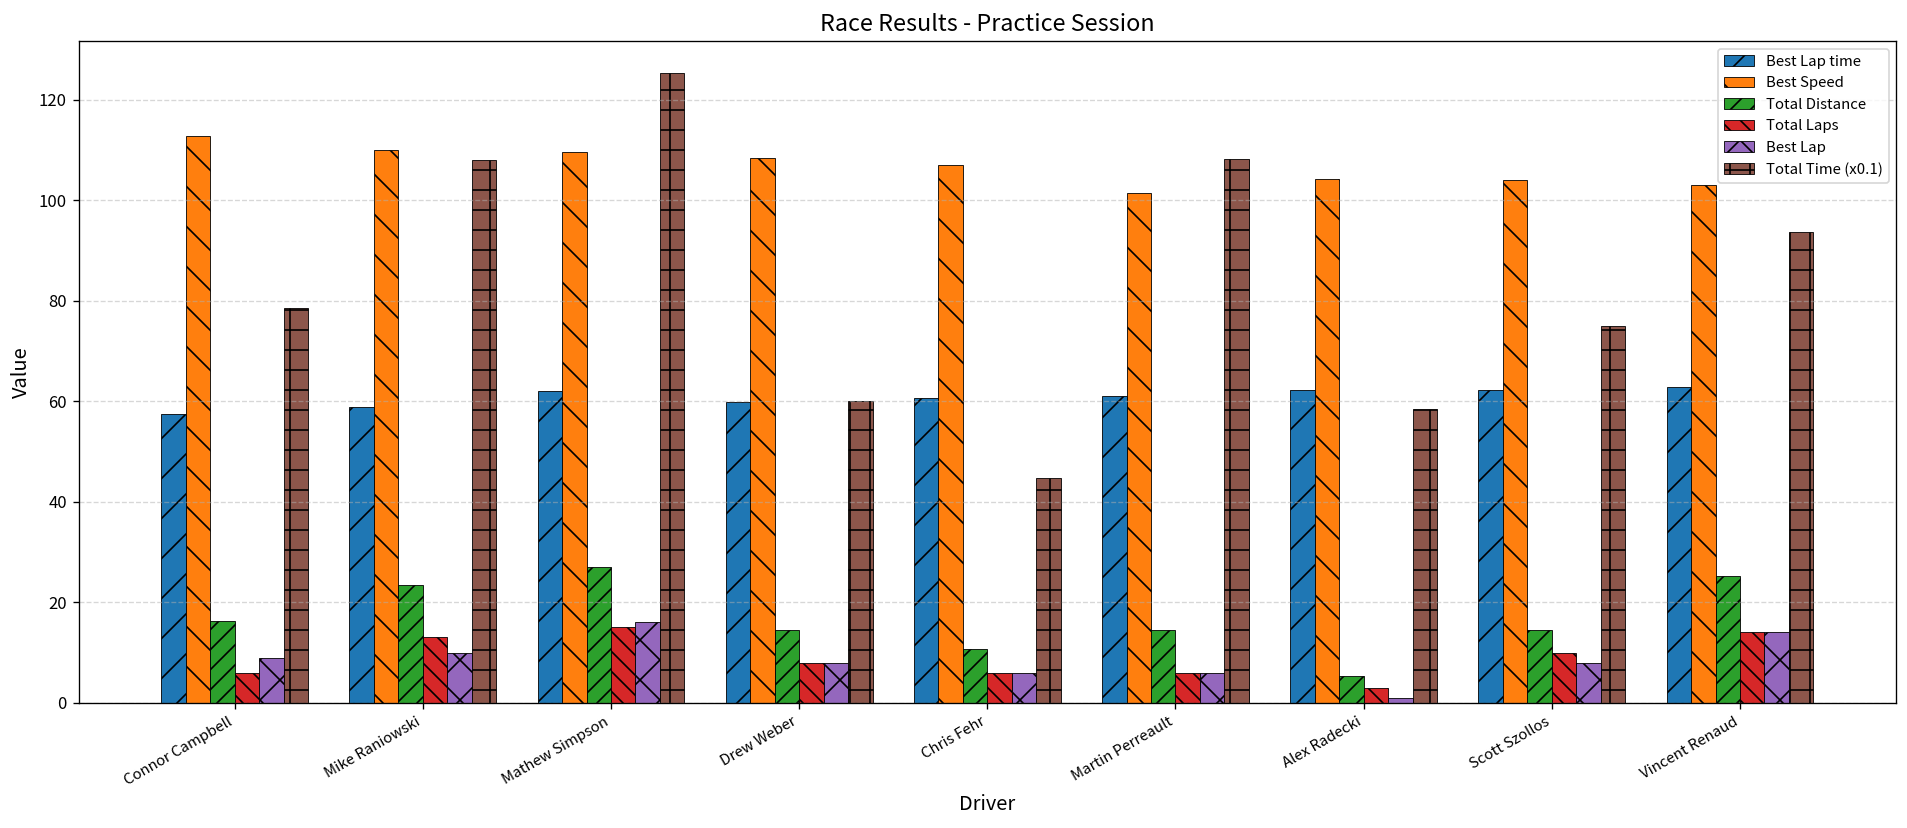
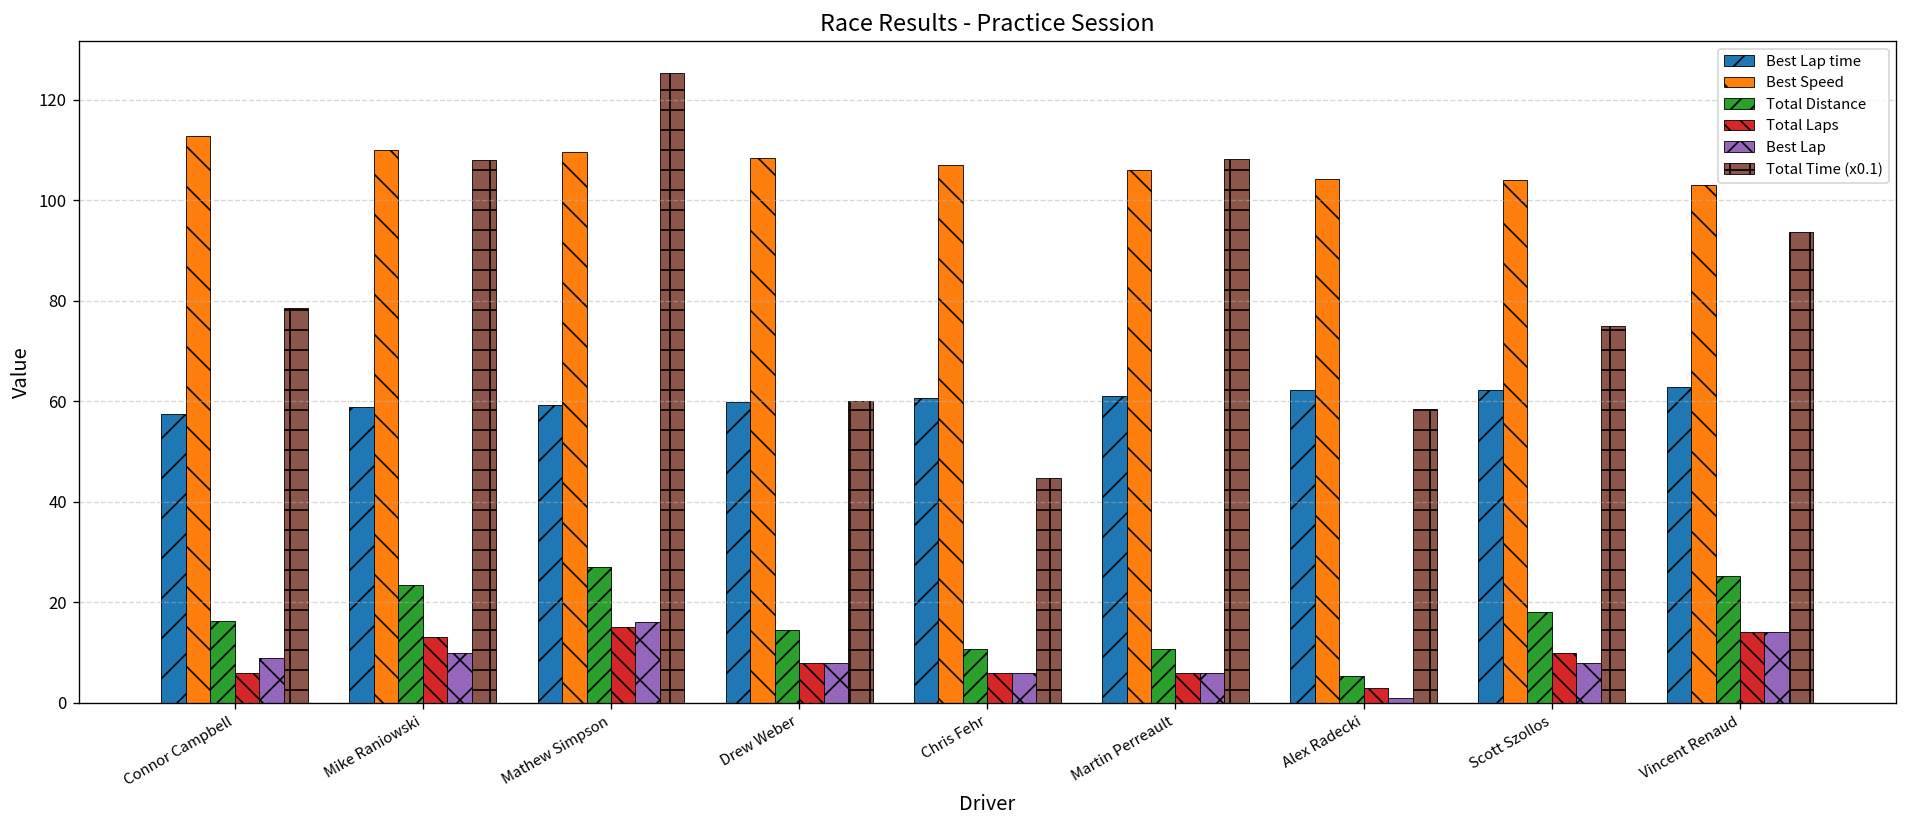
  {
    "Best Lap time": {
      "Connor Campbell": 57,
      "Mike Raniowski": 59,
-     "Mathew Simpson": 62,
+     "Mathew Simpson": 59,
      "Drew Weber": 60,
      "Chris Fehr": 61,
      "Martin Perreault": 61,
      "Alex Radecki": 62,
      "Scott Szollos": 62,
      "Vincent Renaud": 63
    },
    "Best Speed": {
      "Connor Campbell": 113,
      "Mike Raniowski": 110,
      "Mathew Simpson": 110,
      "Drew Weber": 108,
      "Chris Fehr": 107,
-     "Martin Perreault": 101,
+     "Martin Perreault": 106,
      "Alex Radecki": 104,
      "Scott Szollos": 104,
      "Vincent Renaud": 103
    },
    "Total Distance": {
      "Connor Campbell": 16,
      "Mike Raniowski": 23,
      "Mathew Simpson": 27,
      "Drew Weber": 14,
      "Chris Fehr": 11,
-     "Martin Perreault": 15,
+     "Martin Perreault": 11,
      "Alex Radecki": 5,
-     "Scott Szollos": 15,
+     "Scott Szollos": 18,
      "Vincent Renaud": 25
    },
    "Total Laps": {
      "Connor Campbell": 6,
      "Mike Raniowski": 13,
      "Mathew Simpson": 15,
      "Drew Weber": 8,
      "Chris Fehr": 6,
      "Martin Perreault": 6,
      "Alex Radecki": 3,
      "Scott Szollos": 10,
      "Vincent Renaud": 14
    },
    "Best Lap": {
      "Connor Campbell": 9,
      "Mike Raniowski": 10,
      "Mathew Simpson": 16,
      "Drew Weber": 8,
      "Chris Fehr": 6,
      "Martin Perreault": 6,
      "Alex Radecki": 1,
      "Scott Szollos": 8,
      "Vincent Renaud": 14
    },
    "Total Time (x0.1)": {
      "Connor Campbell": 79,
      "Mike Raniowski": 108,
      "Mathew Simpson": 125,
      "Drew Weber": 60,
      "Chris Fehr": 45,
      "Martin Perreault": 108,
      "Alex Radecki": 59,
      "Scott Szollos": 75,
      "Vincent Renaud": 94
    }
  }
